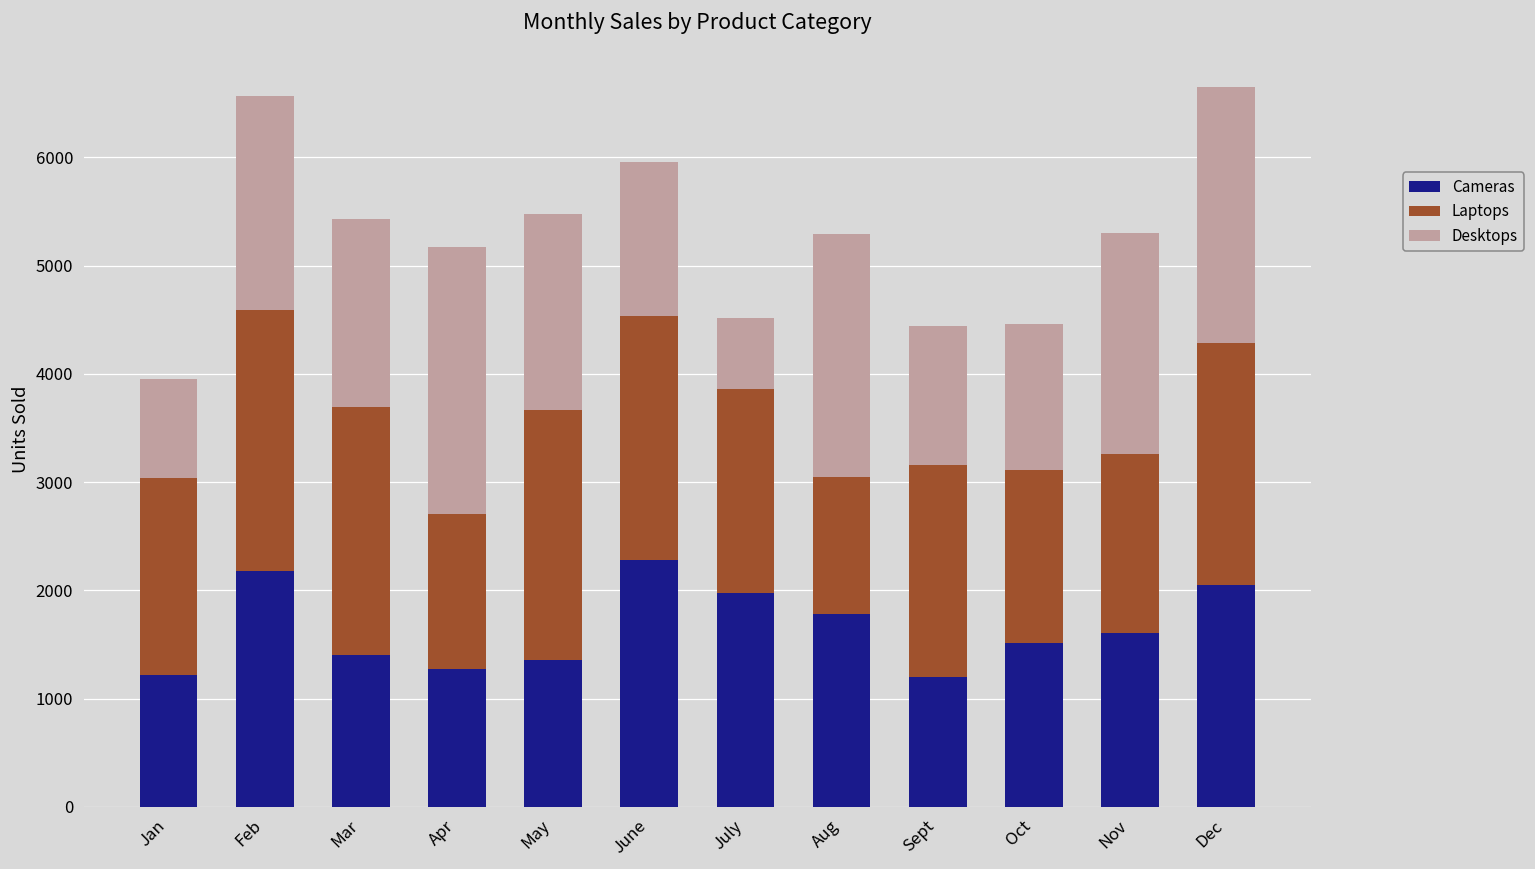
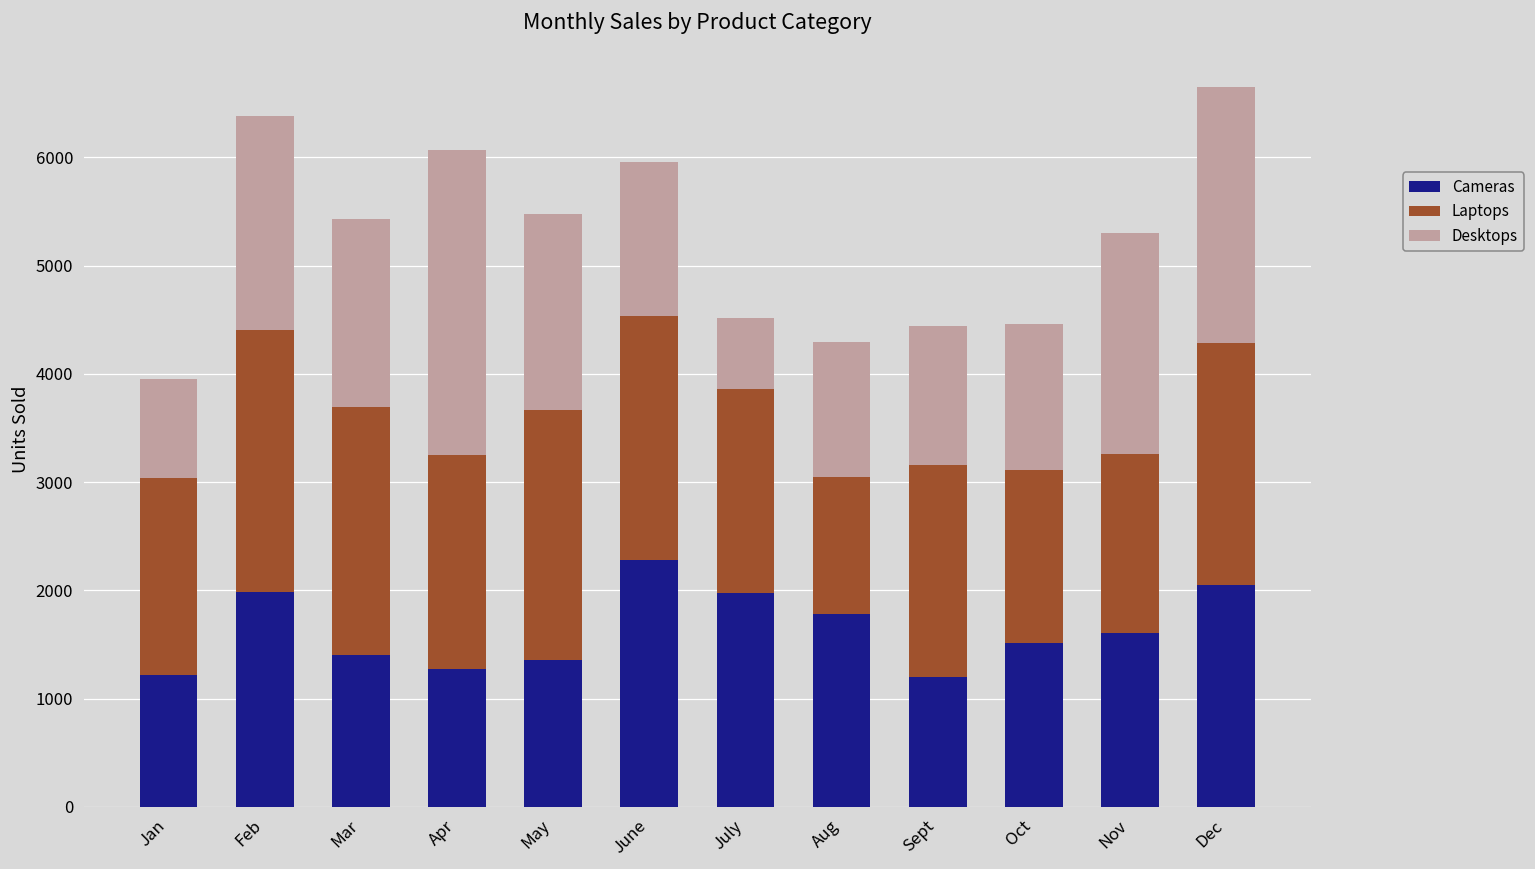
  {
    "Cameras": {
      "Jan": 1200,
-     "Feb": 2200,
+     "Feb": 2000,
      "Mar": 1400,
      "Apr": 1300,
      "May": 1400,
      "June": 2300,
      "July": 2000,
      "Aug": 1800,
      "Sept": 1200,
      "Oct": 1500,
      "Nov": 1600,
      "Dec": 2100
    },
    "Laptops": {
      "Jan": 1800,
      "Feb": 2400,
      "Mar": 2300,
-     "Apr": 1400,
+     "Apr": 2000,
      "May": 2300,
      "June": 2300,
      "July": 1900,
      "Aug": 1300,
      "Sept": 2000,
      "Oct": 1600,
      "Nov": 1700,
      "Dec": 2200
    },
    "Desktops": {
      "Jan": 900,
      "Feb": 2000,
      "Mar": 1700,
-     "Apr": 2500,
+     "Apr": 2800,
      "May": 1800,
      "June": 1400,
      "July": 700,
-     "Aug": 2200,
+     "Aug": 1300,
      "Sept": 1300,
      "Oct": 1400,
      "Nov": 2000,
      "Dec": 2400
    }
  }
